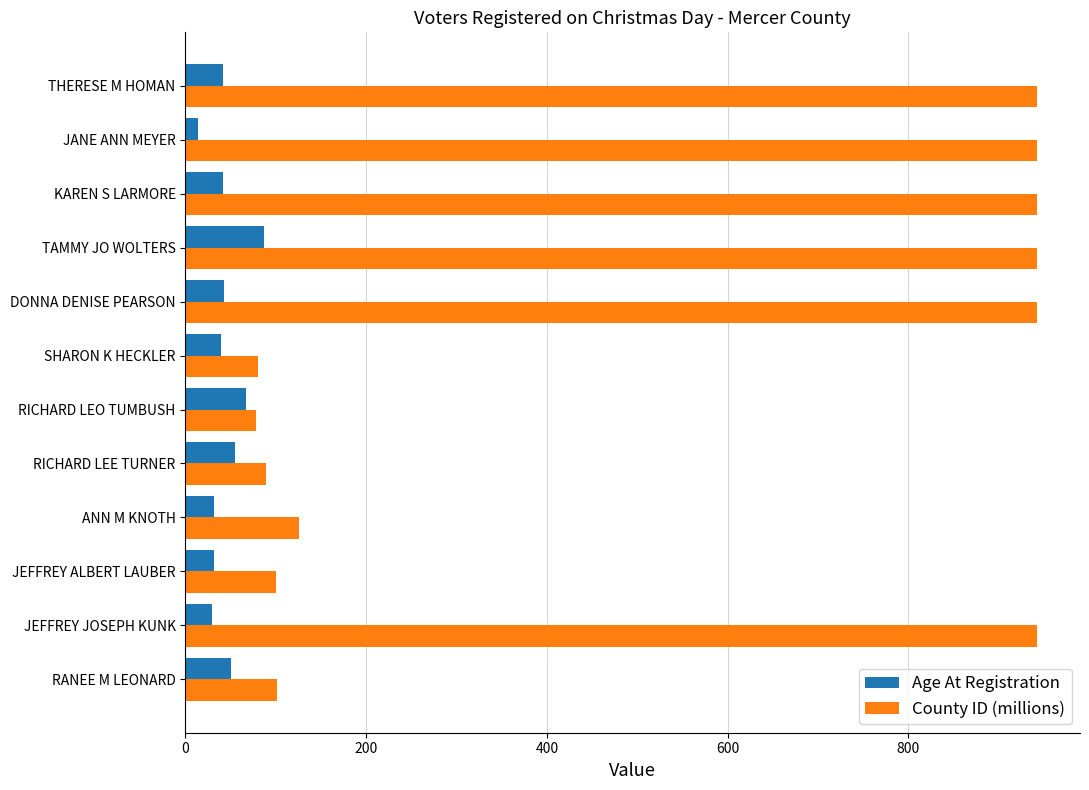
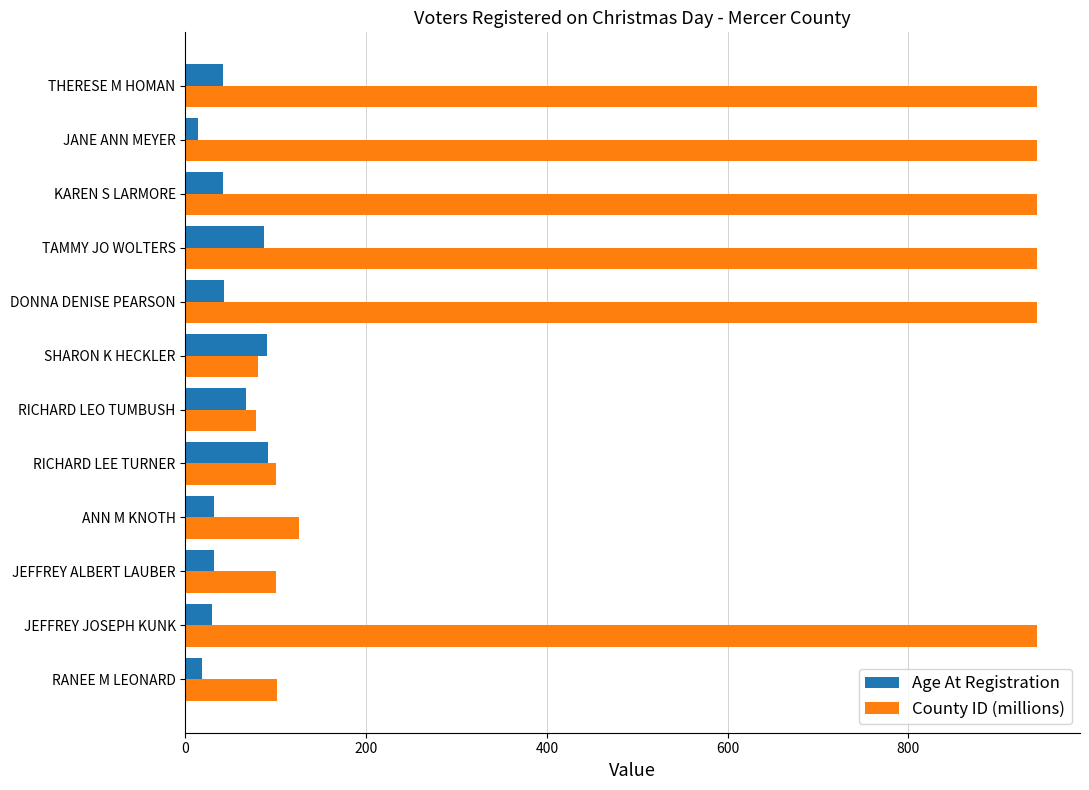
  {
    "Age At Registration": {
      "THERESE M HOMAN": 40,
      "JANE ANN MEYER": 10,
      "KAREN S LARMORE": 40,
      "TAMMY JO WOLTERS": 90,
      "DONNA DENISE PEARSON": 40,
-     "SHARON K HECKLER": 40,
+     "SHARON K HECKLER": 90,
      "RICHARD LEO TUMBUSH": 70,
-     "RICHARD LEE TURNER": 60,
+     "RICHARD LEE TURNER": 90,
      "ANN M KNOTH": 30,
      "JEFFREY ALBERT LAUBER": 30,
      "JEFFREY JOSEPH KUNK": 30,
-     "RANEE M LEONARD": 50
+     "RANEE M LEONARD": 20
    },
    "County ID (millions)": {
      "THERESE M HOMAN": 940,
      "JANE ANN MEYER": 940,
      "KAREN S LARMORE": 940,
      "TAMMY JO WOLTERS": 940,
      "DONNA DENISE PEARSON": 940,
      "SHARON K HECKLER": 80,
      "RICHARD LEO TUMBUSH": 80,
-     "RICHARD LEE TURNER": 90,
+     "RICHARD LEE TURNER": 100,
      "ANN M KNOTH": 130,
      "JEFFREY ALBERT LAUBER": 100,
      "JEFFREY JOSEPH KUNK": 940,
      "RANEE M LEONARD": 100
    }
  }
